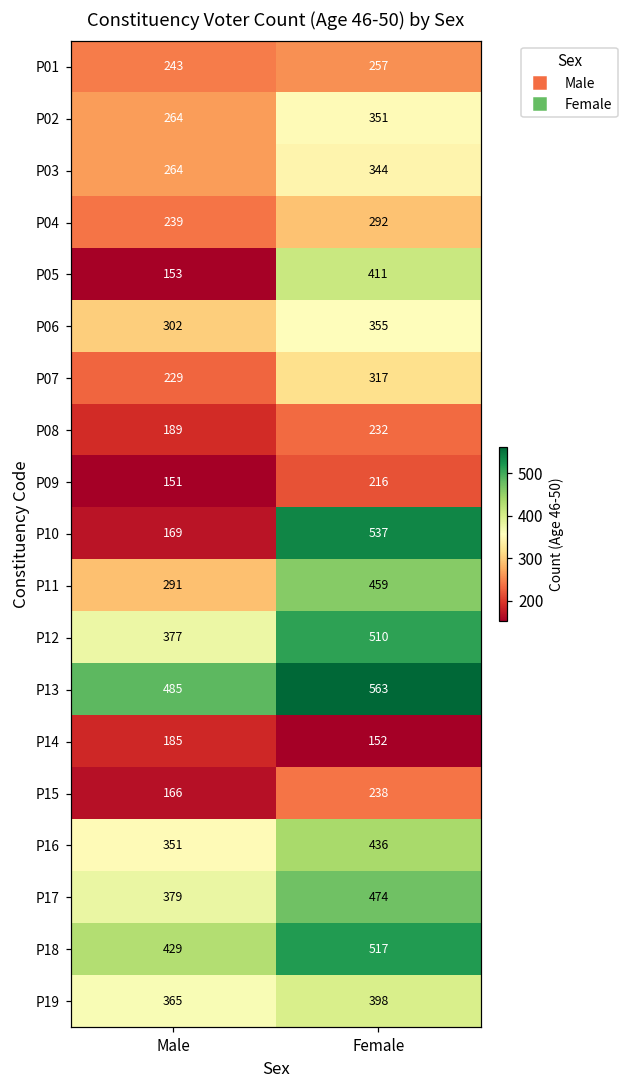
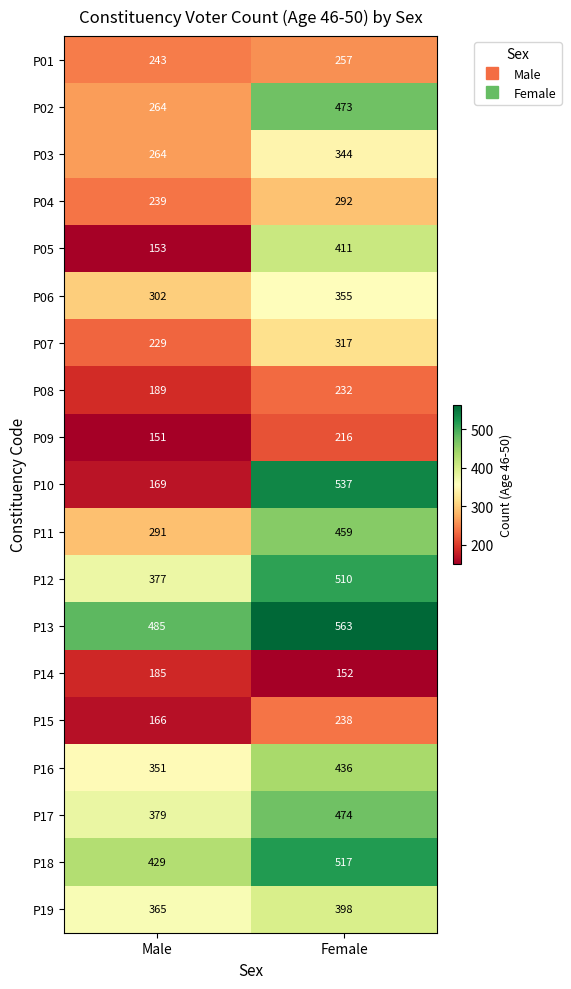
  {
    "P01": {
      "Male": 243,
      "Female": 257
    },
    "P02": {
      "Male": 264,
-     "Female": 351
+     "Female": 473
    },
    "P03": {
      "Male": 264,
      "Female": 344
    },
    "P04": {
      "Male": 239,
      "Female": 292
    },
    "P05": {
      "Male": 153,
      "Female": 411
    },
    "P06": {
      "Male": 302,
      "Female": 355
    },
    "P07": {
      "Male": 229,
      "Female": 317
    },
    "P08": {
      "Male": 189,
      "Female": 232
    },
    "P09": {
      "Male": 151,
      "Female": 216
    },
    "P10": {
      "Male": 169,
      "Female": 537
    },
    "P11": {
      "Male": 291,
      "Female": 459
    },
    "P12": {
      "Male": 377,
      "Female": 510
    },
    "P13": {
      "Male": 485,
      "Female": 563
    },
    "P14": {
      "Male": 185,
      "Female": 152
    },
    "P15": {
      "Male": 166,
      "Female": 238
    },
    "P16": {
      "Male": 351,
      "Female": 436
    },
    "P17": {
      "Male": 379,
      "Female": 474
    },
    "P18": {
      "Male": 429,
      "Female": 517
    },
    "P19": {
      "Male": 365,
      "Female": 398
    }
  }
